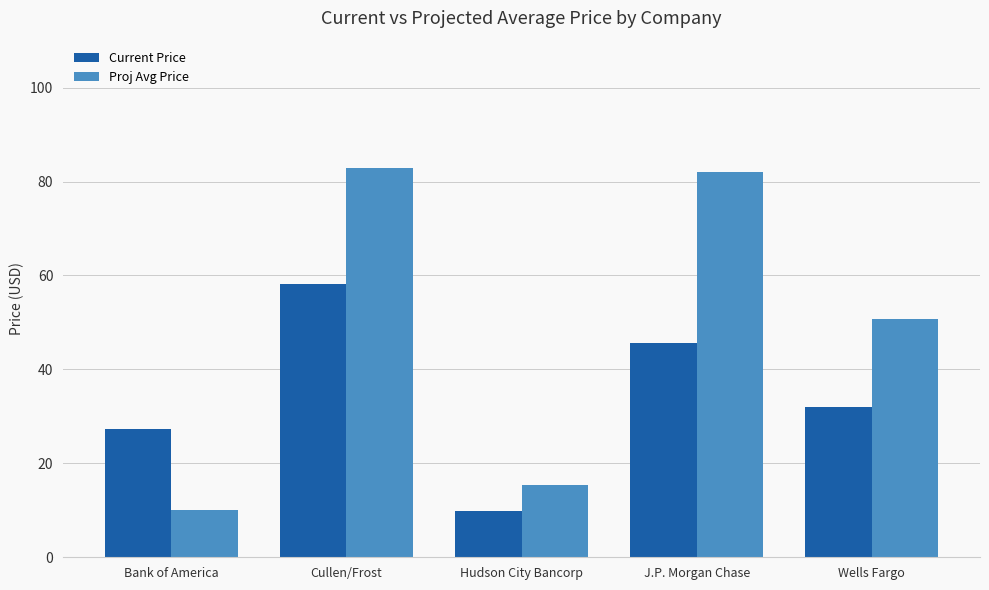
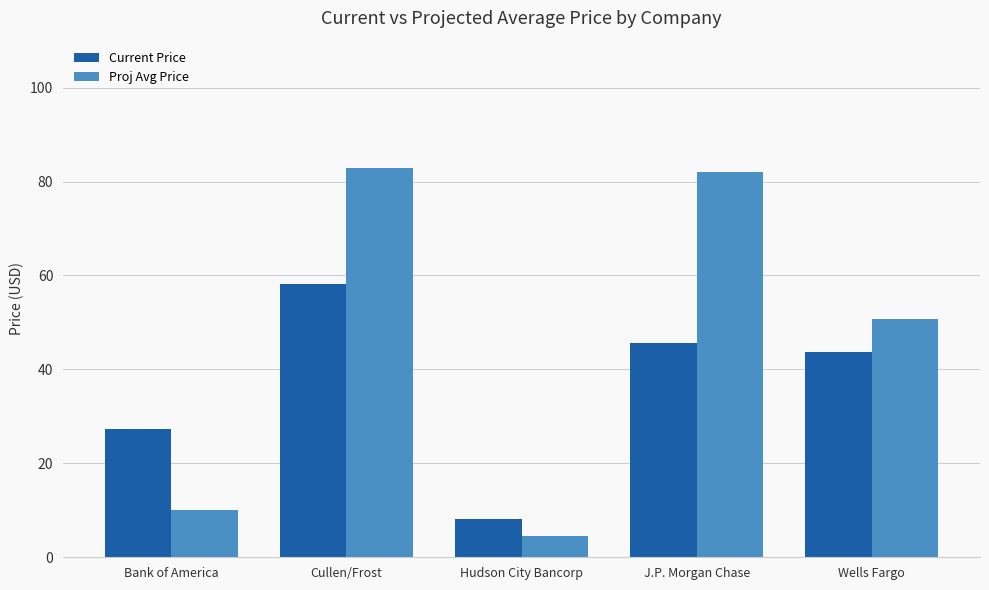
  {
    "Current Price": {
      "Bank of America": 27,
      "Cullen/Frost": 58,
-     "Hudson City Bancorp": 10,
+     "Hudson City Bancorp": 8,
      "J.P. Morgan Chase": 46,
-     "Wells Fargo": 32
+     "Wells Fargo": 44
    },
    "Proj Avg Price": {
      "Bank of America": 10,
      "Cullen/Frost": 83,
-     "Hudson City Bancorp": 15,
+     "Hudson City Bancorp": 4,
      "J.P. Morgan Chase": 82,
      "Wells Fargo": 51
    }
  }
